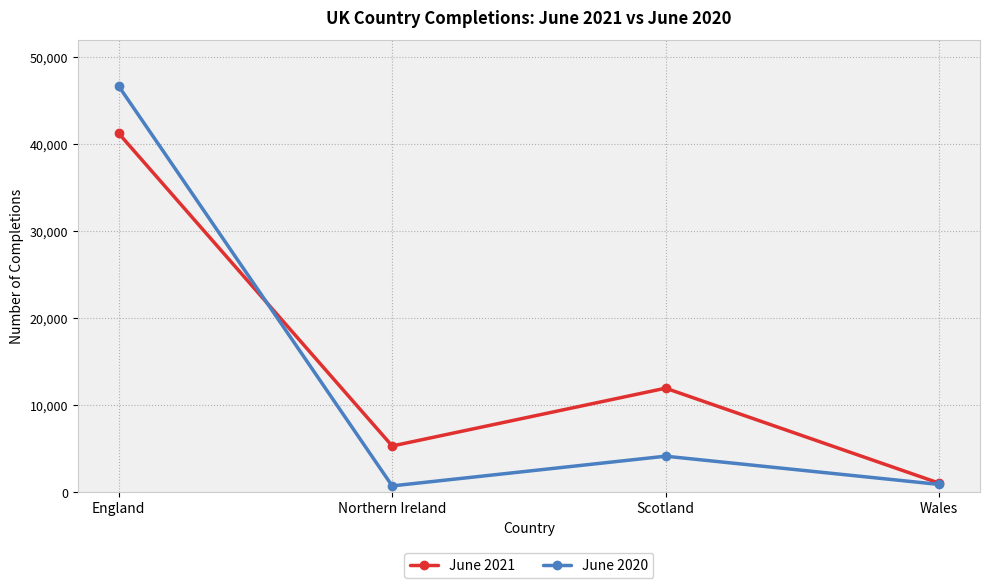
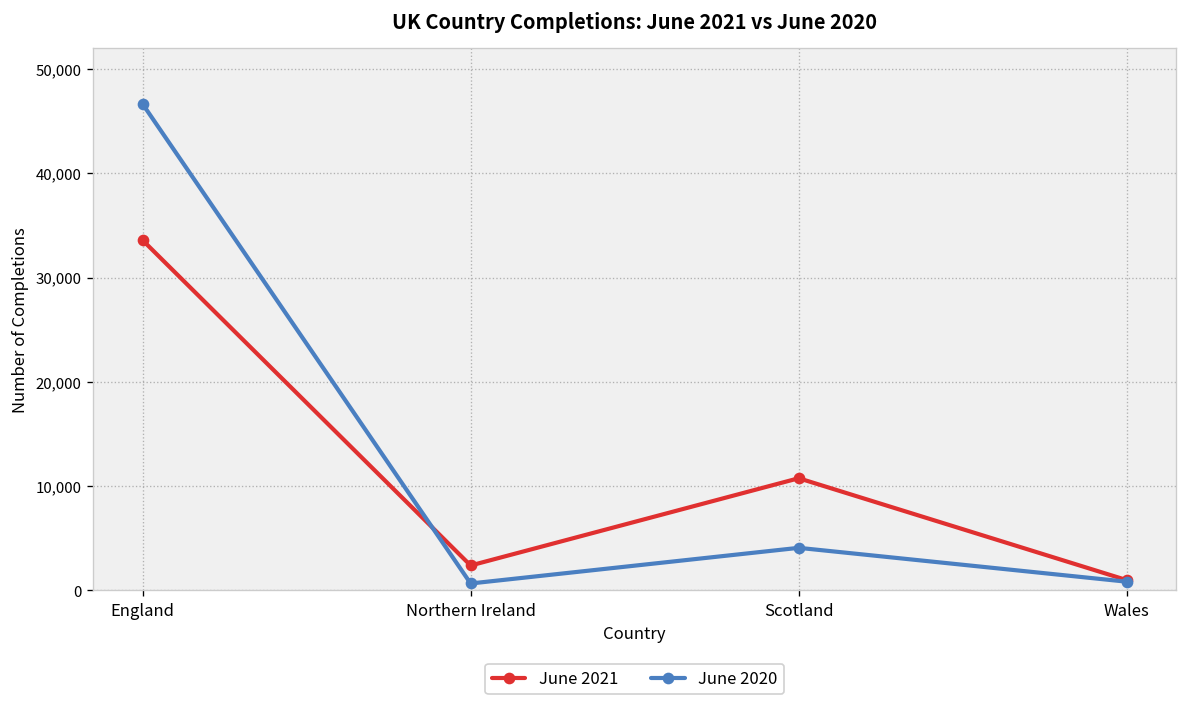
  {
    "June 2021": {
-     "England": "41,000",
-     "Northern Ireland": "5,000",
-     "Scotland": "12,000"
+     "England": "34,000",
+     "Northern Ireland": "2,000",
+     "Scotland": "11,000"
    },
    "June 2020": {
      "England": "47,000",
      "Northern Ireland": "1,000",
      "Scotland": "4,000"
    }
  }
